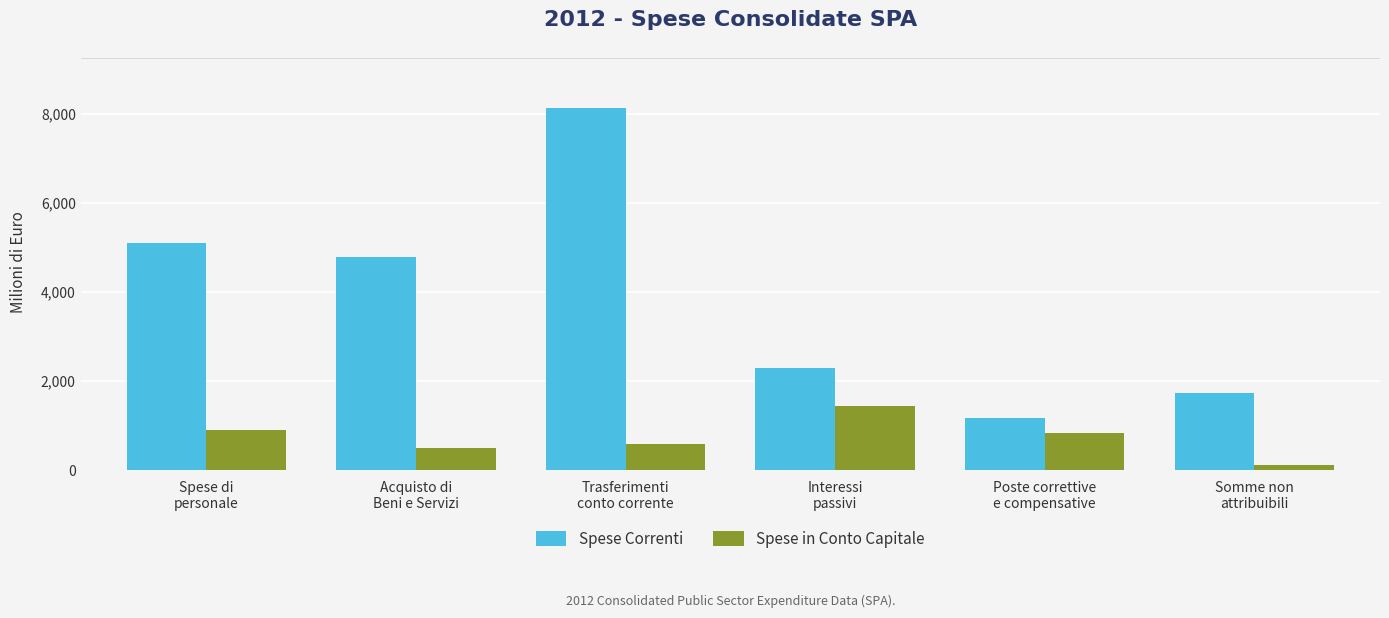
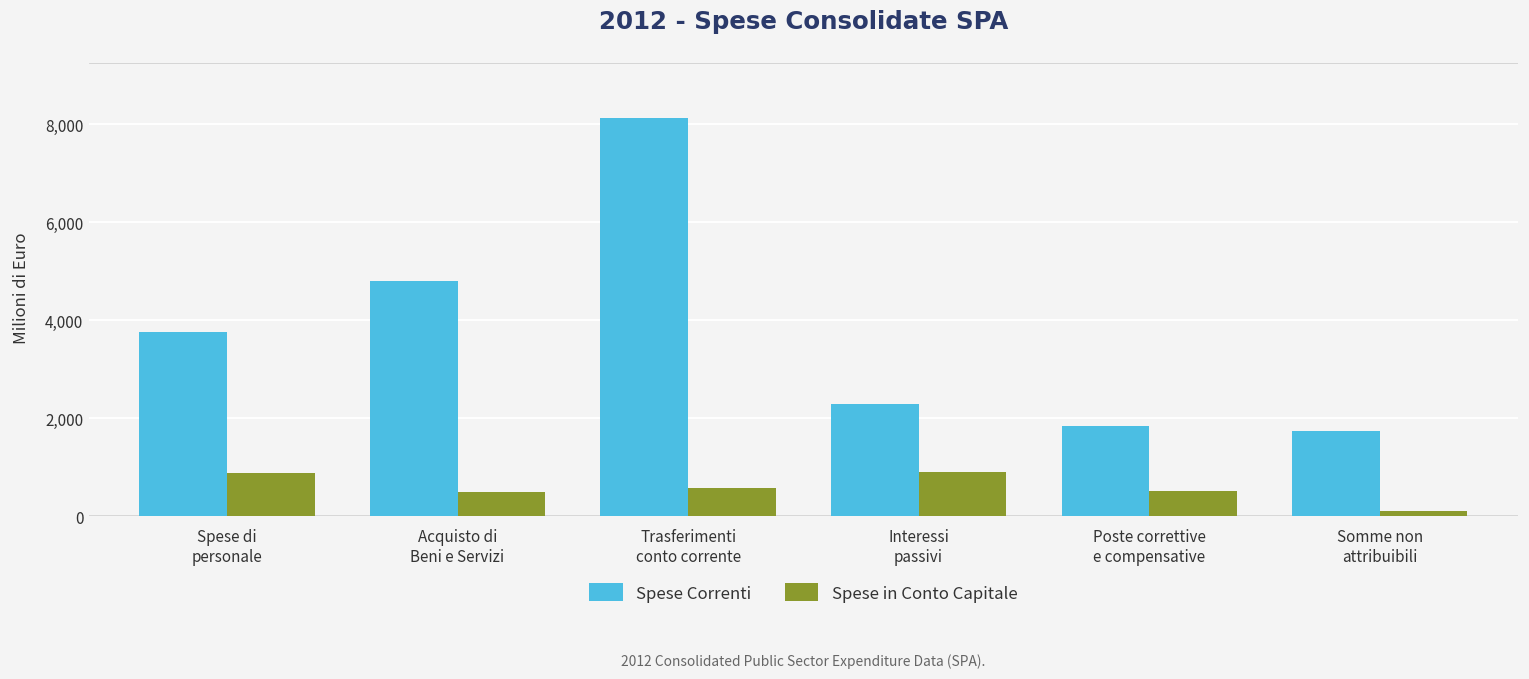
  {
    "Spese Correnti": {
-     "Spese di personale": "5,100",
+     "Spese di personale": "3,800",
      "Acquisto di Beni e Servizi": "4,800",
      "Trasferimenti conto corrente": "8,100",
      "Interessi passivi": "2,300",
-     "Poste correttive e compensative": "1,200",
+     "Poste correttive e compensative": "1,800",
      "Somme non attribuibili": "1,700"
    },
    "Spese in Conto Capitale": {
      "Spese di personale": "900",
      "Acquisto di Beni e Servizi": "500",
      "Trasferimenti conto corrente": "600",
-     "Interessi passivi": "1,400",
-     "Poste correttive e compensative": "800",
+     "Interessi passivi": "900",
+     "Poste correttive e compensative": "500",
      "Somme non attribuibili": "100"
    }
  }
